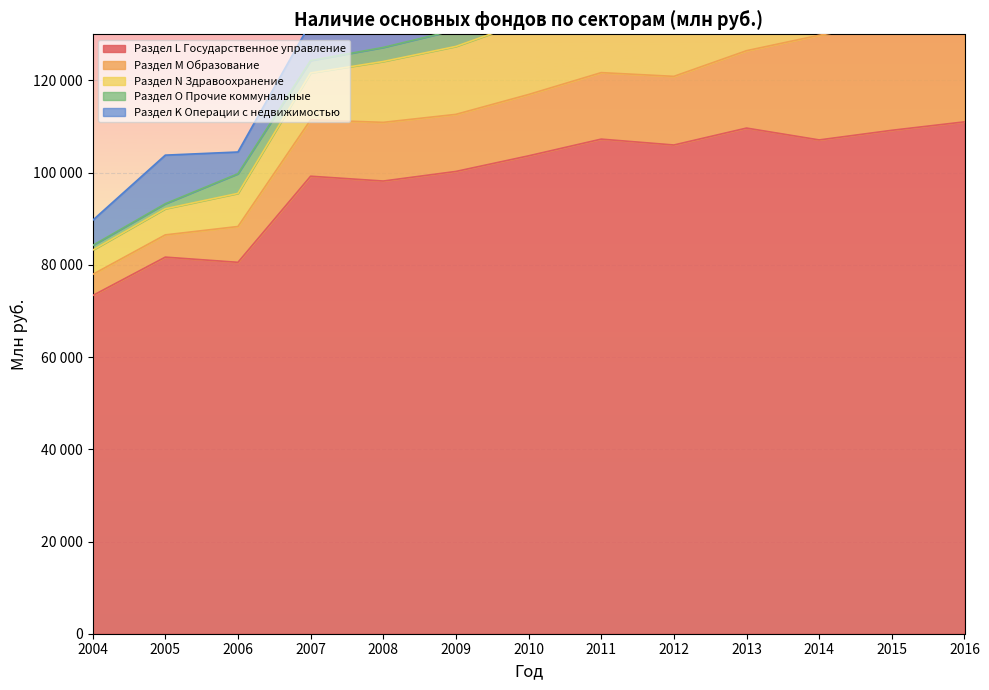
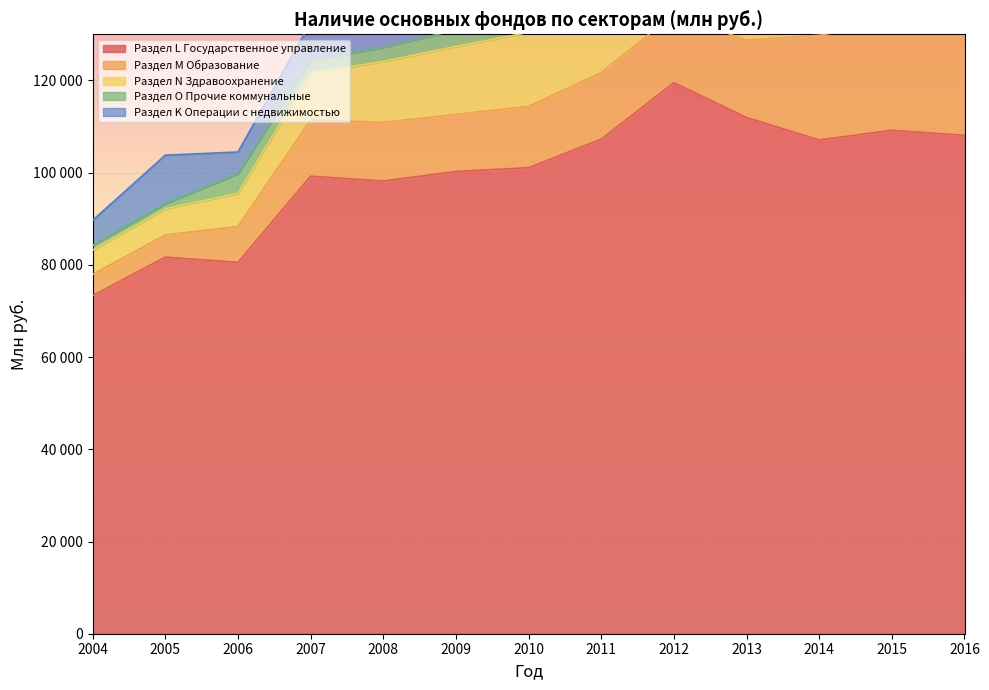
  {
    "Раздел L Государственное управление": {
      "2004": 73000,
      "2005": 82000,
      "2006": 81000,
      "2007": 99000,
      "2008": 98000,
      "2009": 100000,
-     "2010": 104000,
+     "2010": 101000,
      "2011": 107000,
-     "2012": 106000,
-     "2013": 110000,
+     "2012": 120000,
+     "2013": 112000,
      "2014": 107000,
      "2015": 109000,
-     "2016": 111000
+     "2016": 108000
    },
    "Раздел O Прочие коммунальные": {
      "2004": 1000,
      "2005": 1000,
      "2006": 4000,
      "2008": 3000
    },
    "Раздел K Операции с недвижимостью": {
      "2004": 5000,
      "2005": 11000,
      "2006": 5000
    }
  }
